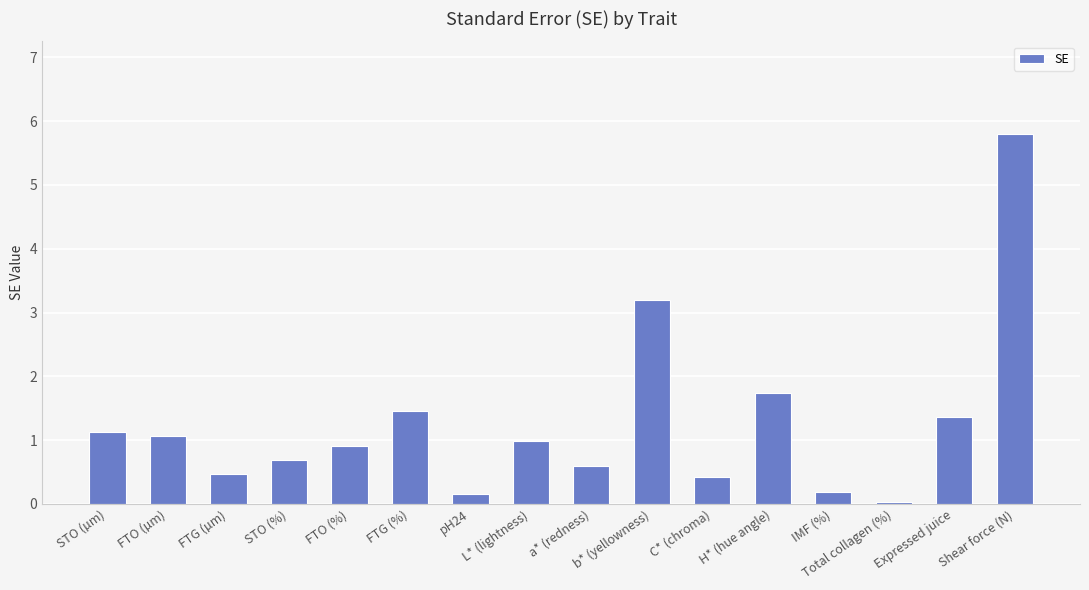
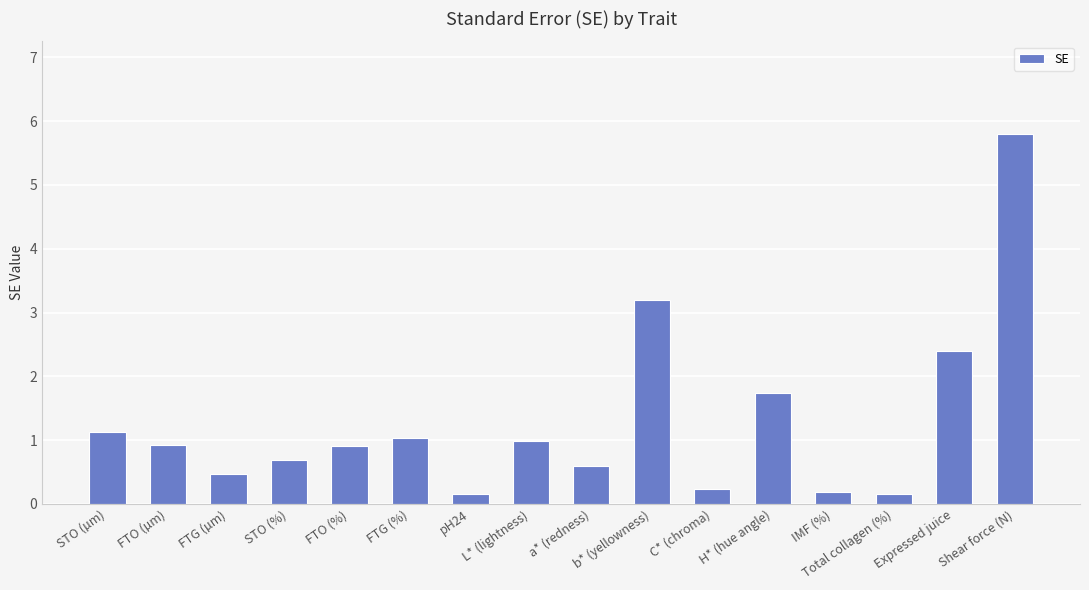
  {
    "STO (µm)": 1.1,
-   "FTO (µm)": 1.1,
+   "FTO (µm)": 0.9,
    "FTG (µm)": 0.5,
    "STO (%)": 0.7,
    "FTO (%)": 0.9,
-   "FTG (%)": 1.5,
+   "FTG (%)": 1.0,
    "pH24": 0.2,
    "L* (lightness)": 1.0,
    "a* (redness)": 0.6,
    "b* (yellowness)": 3.2,
-   "C* (chroma)": 0.4,
+   "C* (chroma)": 0.2,
    "H* (hue angle)": 1.7,
    "IMF (%)": 0.2,
-   "Total collagen (%)": 0.0,
-   "Expressed juice": 1.4,
+   "Total collagen (%)": 0.2,
+   "Expressed juice": 2.4,
    "Shear force (N)": 5.8
  }
